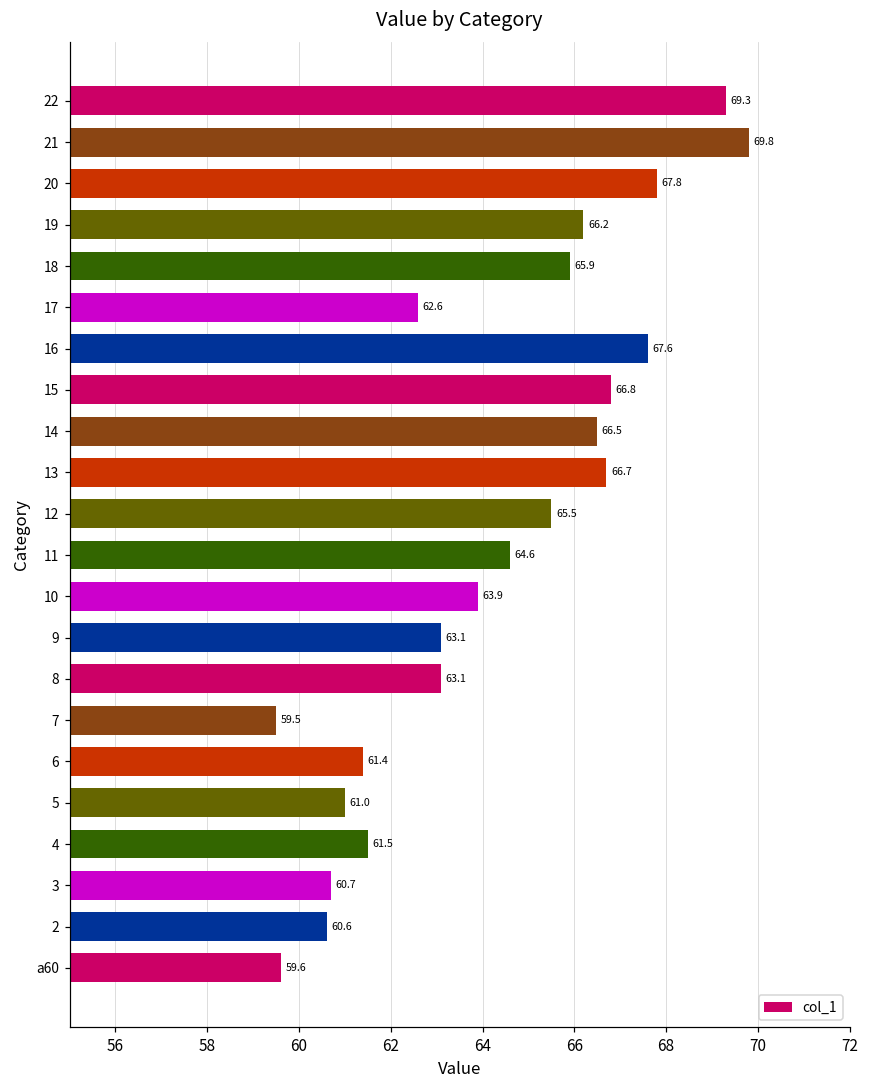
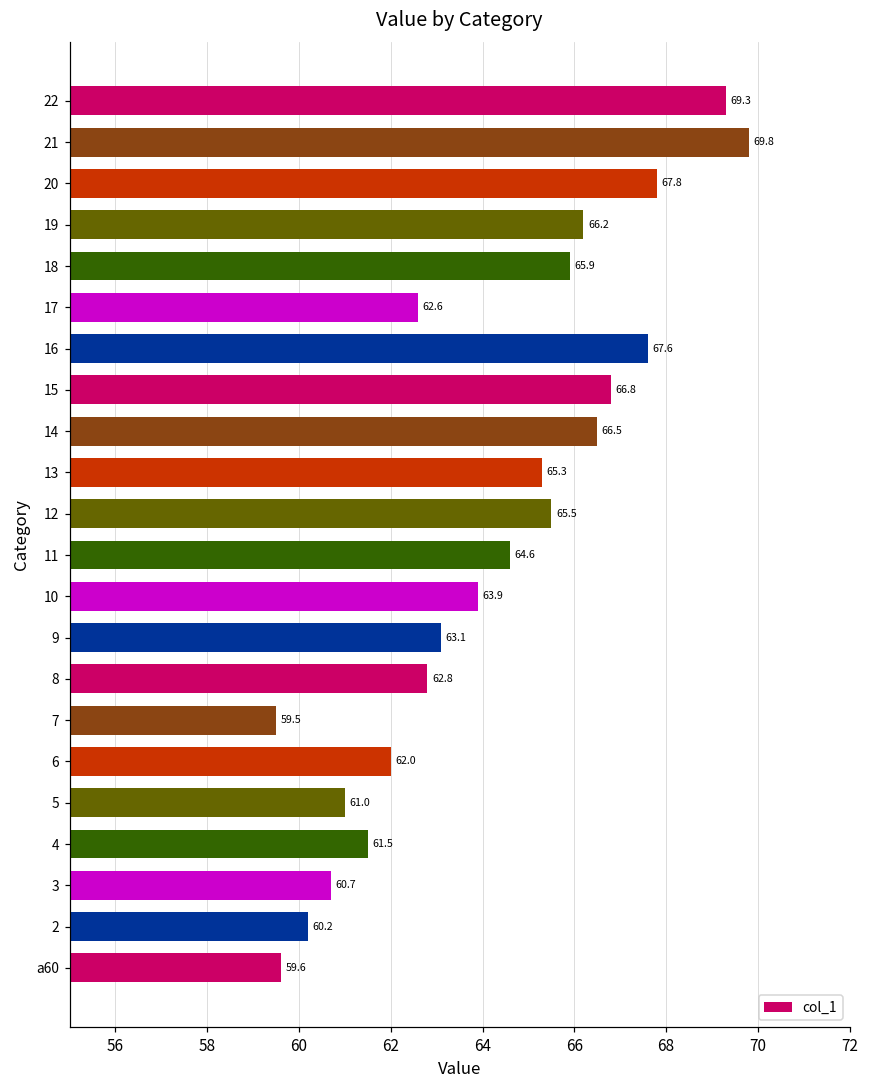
  {
    "22": 69.3,
    "21": 69.8,
    "20": 67.8,
    "19": 66.2,
    "18": 65.9,
    "17": 62.6,
    "16": 67.6,
    "15": 66.8,
    "14": 66.5,
-   "13": 66.7,
+   "13": 65.3,
    "12": 65.5,
    "11": 64.6,
    "10": 63.9,
    "9": 63.1,
-   "8": 63.1,
+   "8": 62.8,
    "7": 59.5,
-   "6": 61.4,
+   "6": 62.0,
    "5": 61.0,
    "4": 61.5,
    "3": 60.7,
-   "2": 60.6,
+   "2": 60.2,
    "a60": 59.6
  }
